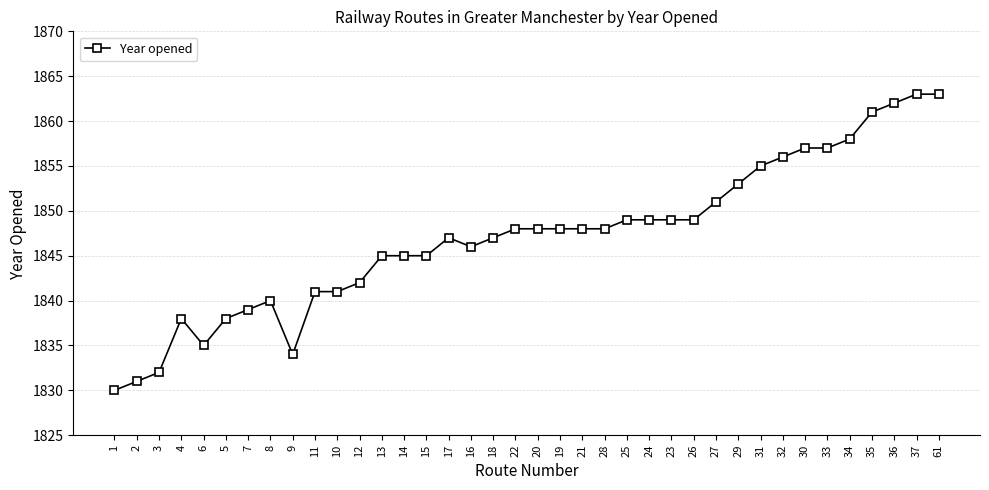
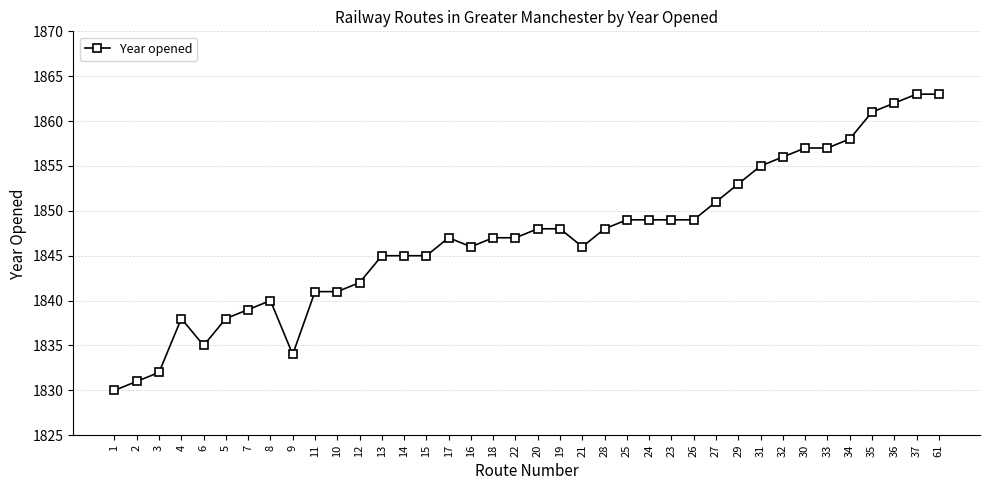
  {
    "1": 1830,
    "2": 1831,
    "3": 1832,
    "4": 1838,
    "6": 1835,
    "5": 1838,
    "7": 1839,
    "8": 1840,
    "9": 1834,
    "11": 1841,
    "10": 1841,
    "12": 1842,
    "13": 1845,
    "14": 1845,
    "15": 1845,
    "17": 1847,
    "16": 1846,
    "18": 1847,
-   "22": 1848,
+   "22": 1847,
    "20": 1848,
    "19": 1848,
-   "21": 1848,
+   "21": 1846,
    "28": 1848,
    "25": 1849,
    "24": 1849,
    "23": 1849,
    "26": 1849,
    "27": 1851,
    "29": 1853,
    "31": 1855,
    "32": 1856,
    "30": 1857,
    "33": 1857,
    "34": 1858,
    "35": 1861,
    "36": 1862,
    "37": 1863,
    "61": 1863
  }
